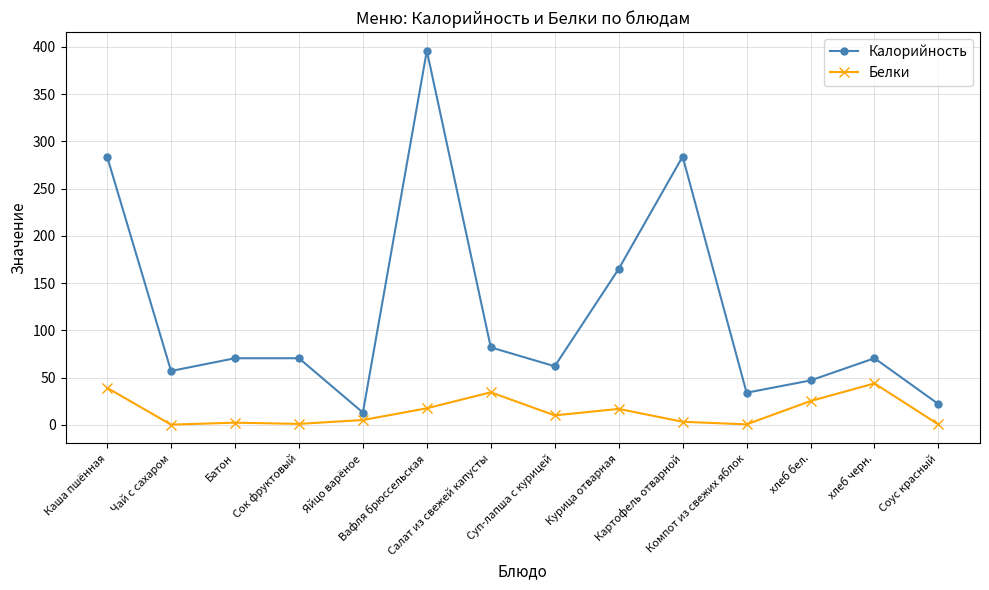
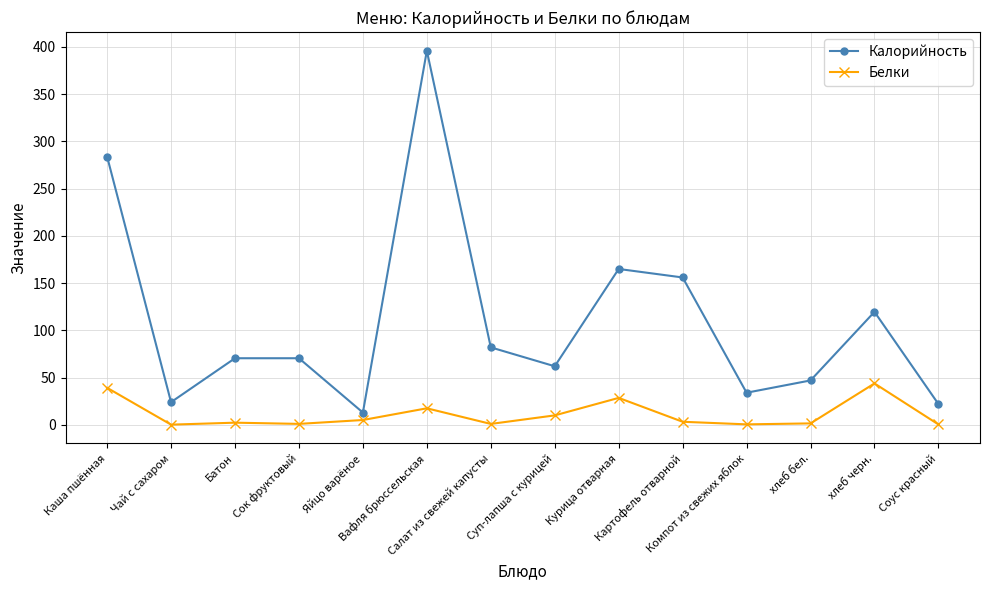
  {
    "Калорийность": {
      "Каша пшённая": 280,
-     "Чай с сахаром": 60,
+     "Чай с сахаром": 20,
      "Батон": 70,
      "Сок фруктовый": 70,
      "Яйцо варёное": 10,
      "Вафля брюссельская": 400,
      "Салат из свежей капусты": 80,
      "Суп-лапша с курицей": 60,
      "Курица отварная": 170,
-     "Картофель отварной": 280,
+     "Картофель отварной": 160,
      "Компот из свежих яблок": 30,
      "хлеб бел.": 50,
-     "хлеб черн.": 70,
+     "хлеб черн.": 120,
      "Соус красный": 20
    },
    "Белки": {
      "Каша пшённая": 40,
      "Чай с сахаром": 0,
      "Батон": 0,
      "Сок фруктовый": 0,
      "Яйцо варёное": 10,
      "Вафля брюссельская": 20,
-     "Салат из свежей капусты": 30,
+     "Салат из свежей капусты": 0,
      "Суп-лапша с курицей": 10,
-     "Курица отварная": 20,
+     "Курица отварная": 30,
      "Картофель отварной": 0,
      "Компот из свежих яблок": 0,
-     "хлеб бел.": 30,
+     "хлеб бел.": 0,
      "хлеб черн.": 40,
      "Соус красный": 0
    }
  }
